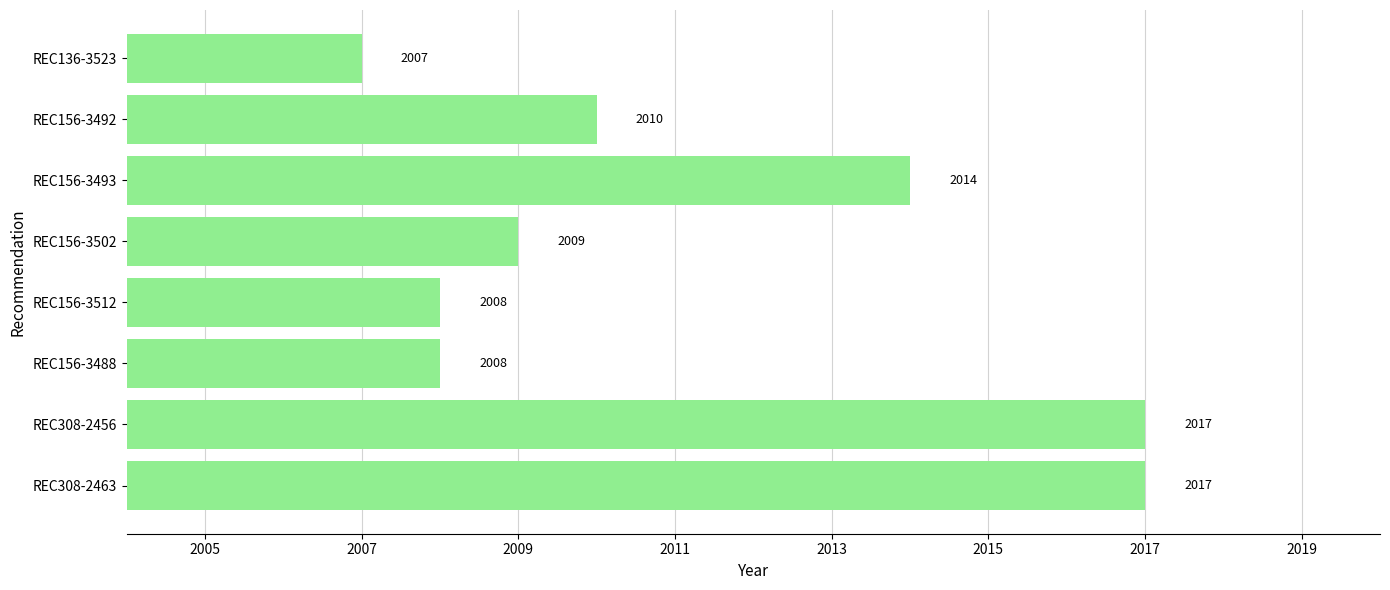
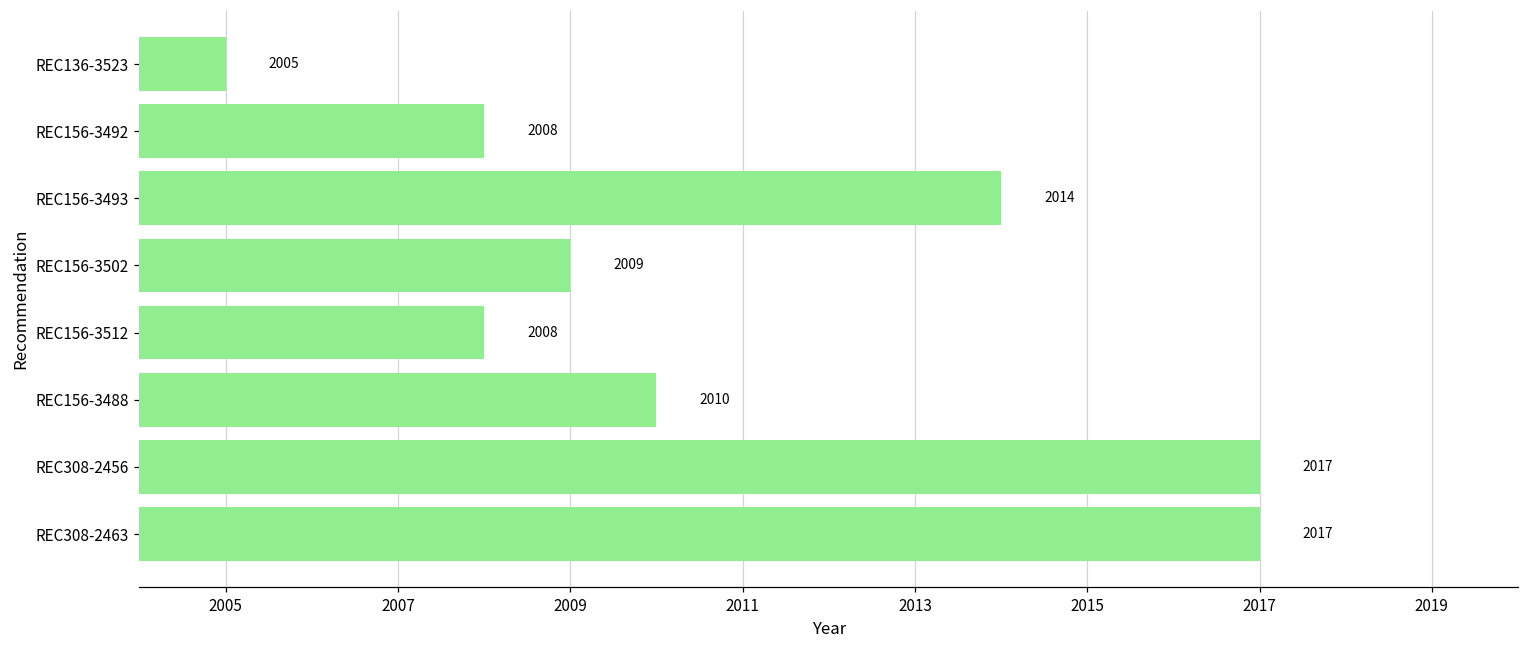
  {
-   "REC136-3523": 2007,
-   "REC156-3492": 2010,
-   "REC156-3488": 2008
+   "REC136-3523": 2005,
+   "REC156-3492": 2008,
+   "REC156-3488": 2010
  }
